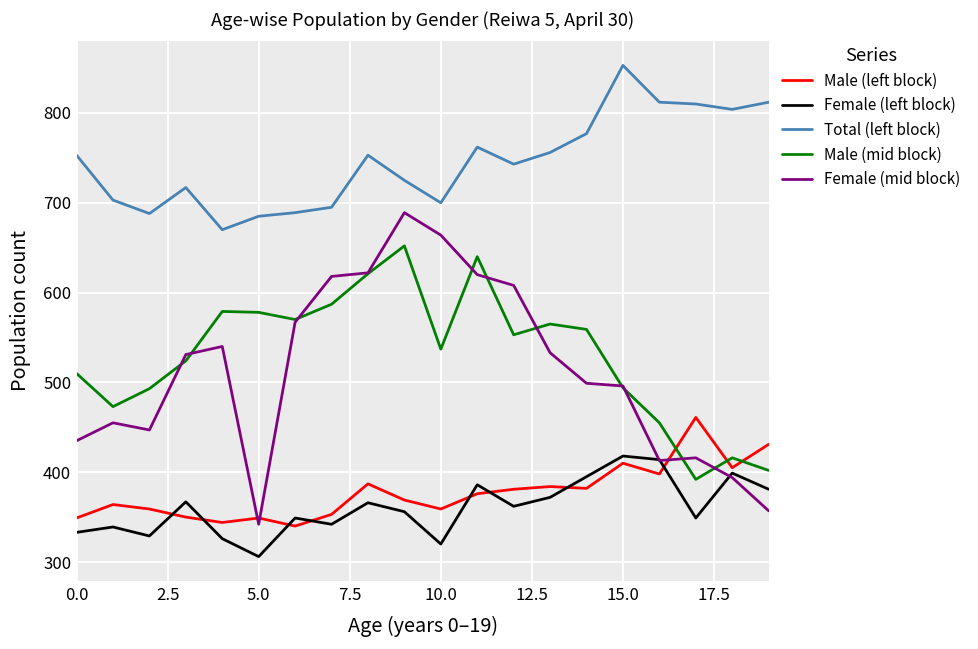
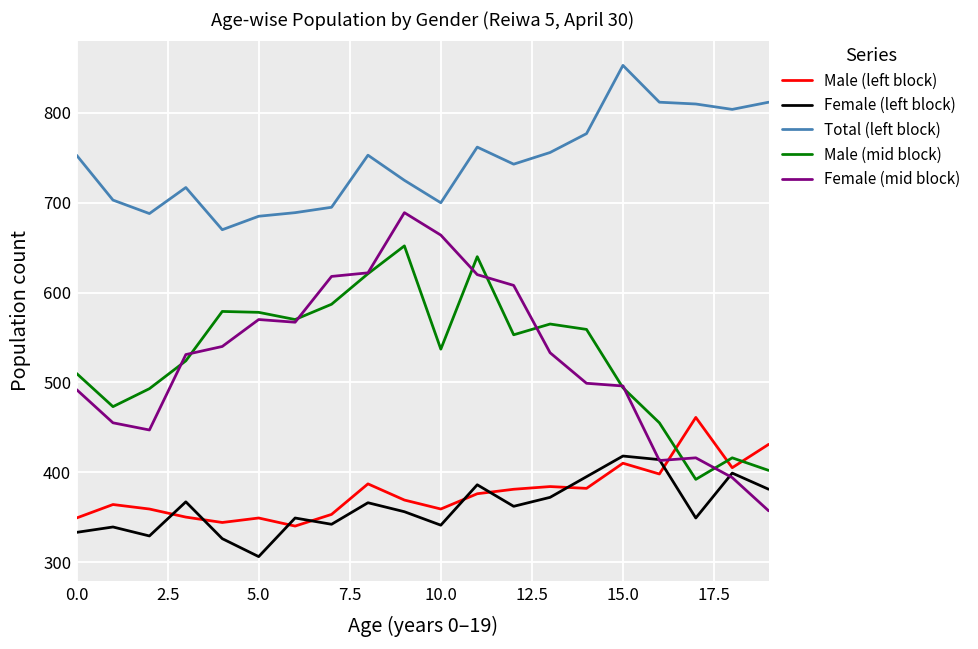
  {
    "Male (left block)": {
      "0.0": 350,
      "5.0": 350,
      "10.0": 360,
      "15.0": 410
    },
    "Female (left block)": {
      "0.0": 330,
      "5.0": 310,
-     "10.0": 320,
+     "10.0": 340,
      "15.0": 420
    },
    "Total (left block)": {
      "0.0": 750,
      "5.0": 690,
      "10.0": 700,
      "15.0": 850
    },
    "Male (mid block)": {
      "0.0": 510,
      "5.0": 580,
      "10.0": 540
    },
    "Female (mid block)": {
-     "0.0": 440,
-     "5.0": 340,
+     "0.0": 490,
+     "5.0": 570,
      "10.0": 660
    }
  }
